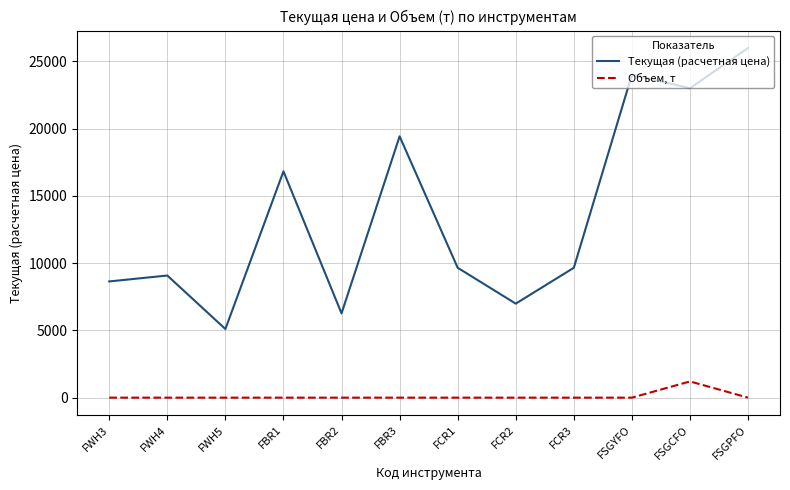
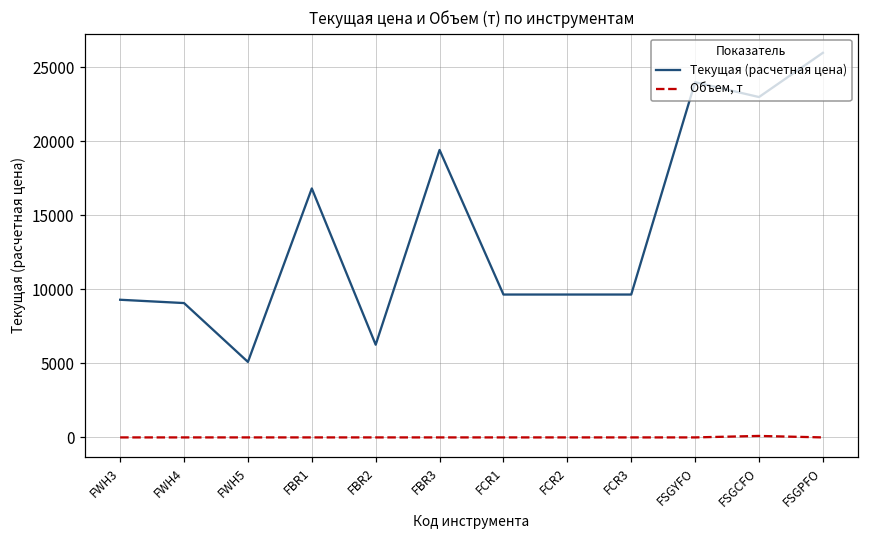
  {
    "Текущая (расчетная цена)": {
-     "FWH3": 8600,
+     "FWH3": 9300,
      "FWH4": 9100,
      "FWH5": 5100,
      "FBR1": 16800,
      "FBR2": 6300,
      "FBR3": 19400,
      "FCR1": 9700,
-     "FCR2": 7000,
+     "FCR2": 9700,
      "FCR3": 9700
    },
    "Объем, т": {
      "FWH3": 0,
      "FWH4": 0,
      "FWH5": 0,
      "FBR1": 0,
      "FBR2": 0,
      "FBR3": 0,
      "FCR1": 0,
      "FCR2": 0,
      "FCR3": 0,
      "FSGYFO": 0,
-     "FSGCFO": 1200,
+     "FSGCFO": 100,
      "FSGPFO": 0
    }
  }
